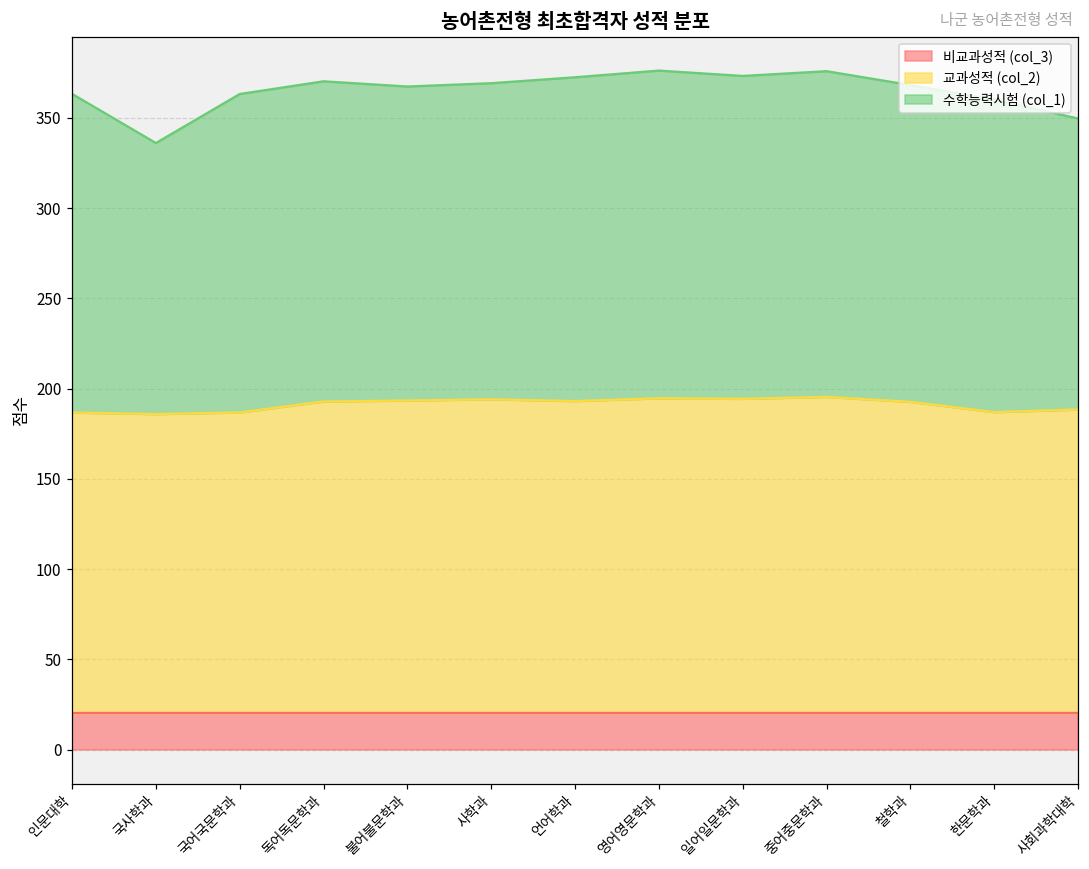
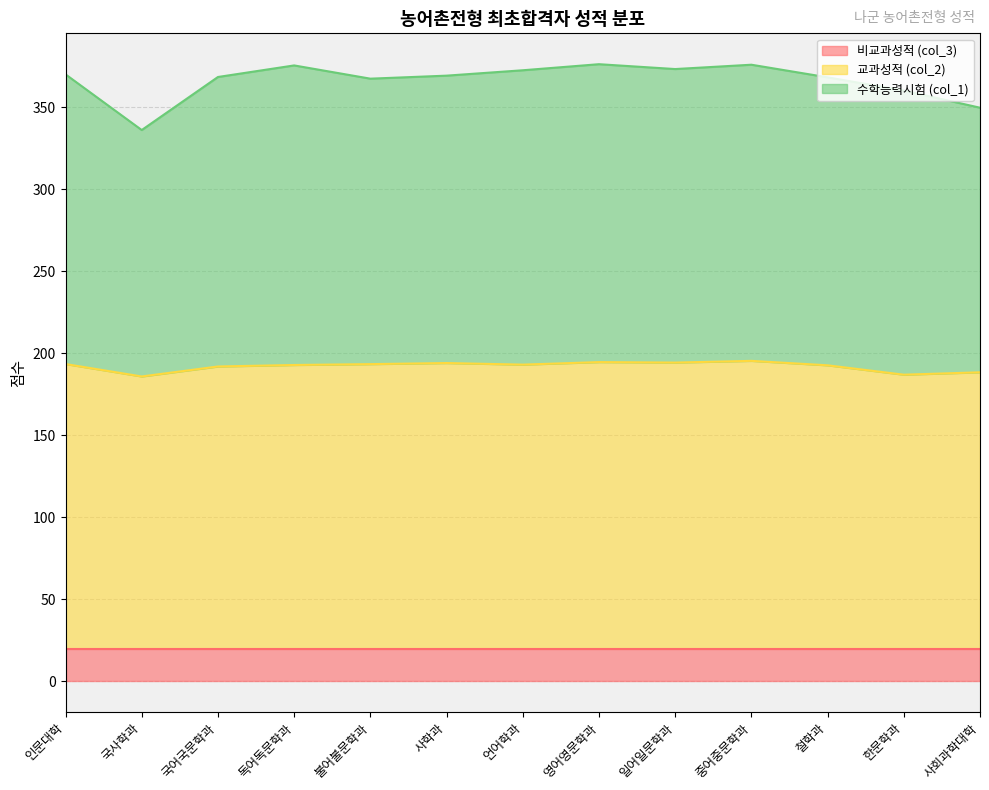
  {
    "비교과성적 (col_3)": {
      "인문대학": 20,
      "국사학과": 20,
      "국어국문학과": 20,
      "독어독문학과": 20,
      "불어불문학과": 20,
      "사학과": 20,
      "언어학과": 20,
      "영어영문학과": 20,
      "일어일문학과": 20,
      "중어중문학과": 20,
      "철학과": 20,
      "한문학과": 20,
      "사회과학대학": 20
    },
    "교과성적 (col_2)": {
-     "인문대학": 187,
-     "국어국문학과": 187
+     "인문대학": 193,
+     "국어국문학과": 192
    },
    "수학능력시험 (col_1)": {
      "인문대학": 177,
      "국어국문학과": 176,
-     "독어독문학과": 177
+     "독어독문학과": 183
    }
  }
